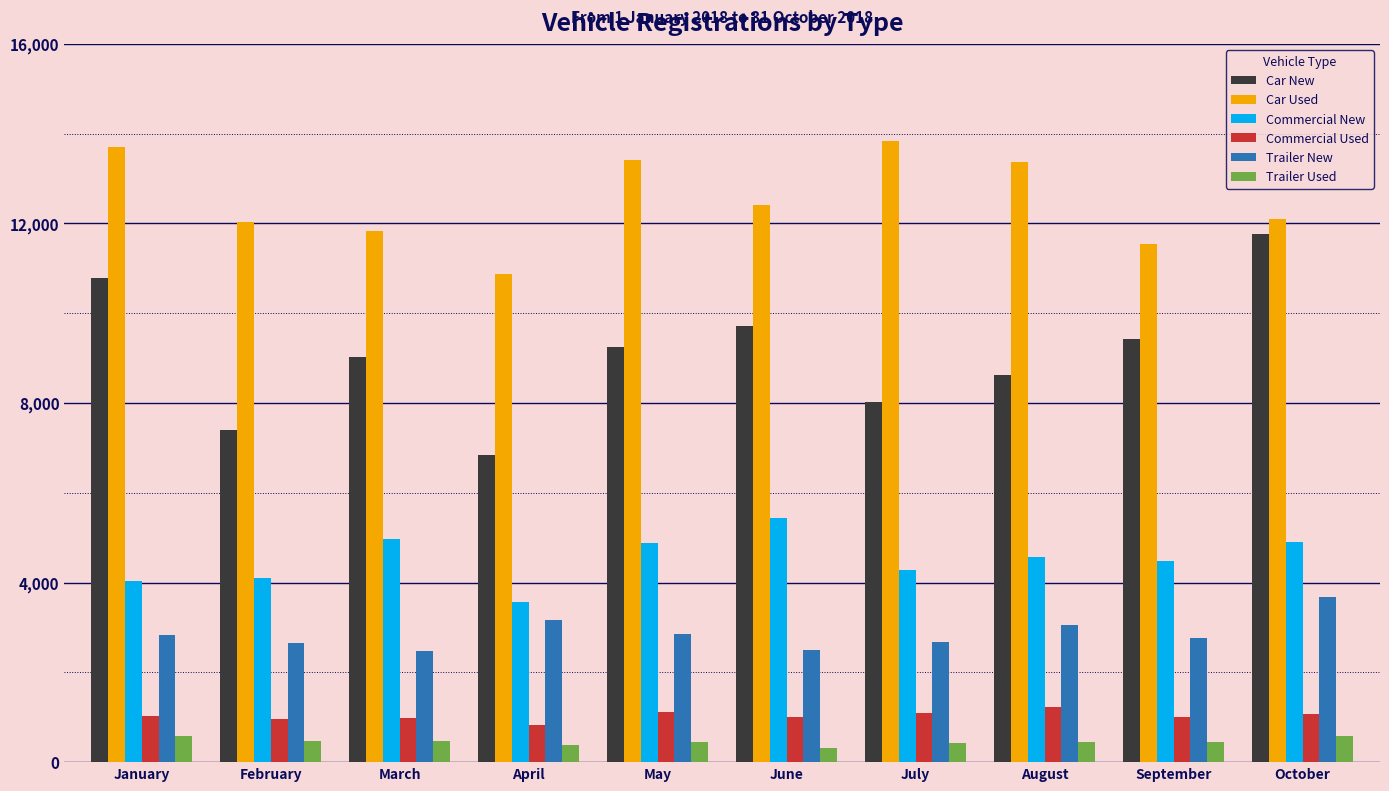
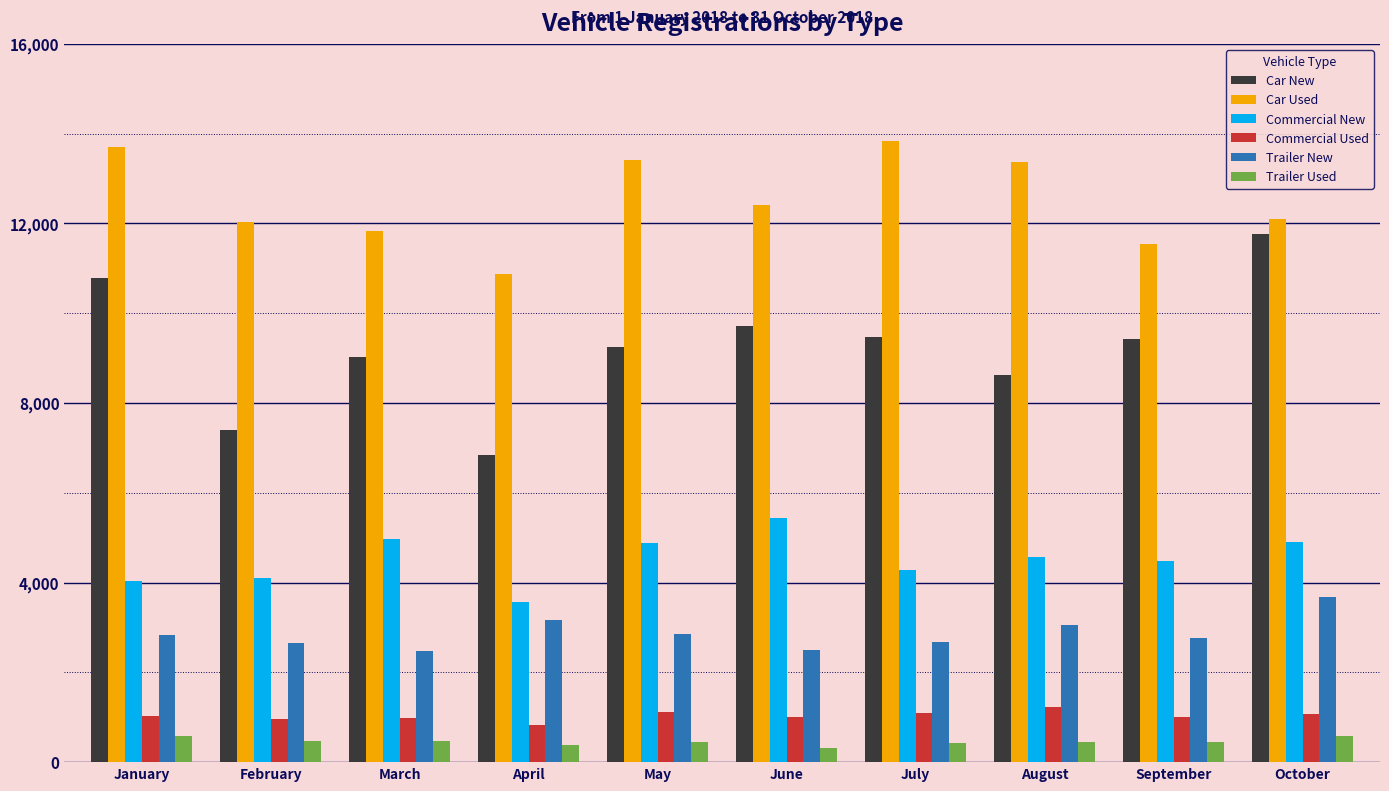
  {
    "Car New": {
      "January": "10,800",
      "February": "7,400",
      "March": "9,000",
      "April": "6,800",
      "May": "9,300",
      "June": "9,700",
-     "July": "8,000",
+     "July": "9,500",
      "August": "8,600",
      "September": "9,400",
      "October": "11,800"
    },
    "Car Used": {
      "January": "13,700",
      "February": "12,000",
      "March": "11,800",
      "April": "10,900",
      "May": "13,400",
      "June": "12,400",
      "July": "13,800",
      "August": "13,400",
      "September": "11,500",
      "October": "12,100"
    },
    "Commercial New": {
      "January": "4,000",
      "February": "4,100",
      "March": "5,000",
      "April": "3,600",
      "May": "4,900",
      "June": "5,400",
      "July": "4,300",
      "August": "4,600",
      "September": "4,500",
      "October": "4,900"
    },
    "Commercial Used": {
      "January": "1,000",
      "February": "1,000",
      "March": "1,000",
      "April": "800",
      "May": "1,100",
      "June": "1,000",
      "July": "1,100",
      "August": "1,200",
      "September": "1,000",
      "October": "1,100"
    },
    "Trailer New": {
      "January": "2,800",
      "February": "2,600",
      "March": "2,500",
      "April": "3,200",
      "May": "2,900",
      "June": "2,500",
      "July": "2,700",
      "August": "3,000",
      "September": "2,800",
      "October": "3,700"
    },
    "Trailer Used": {
      "January": "600",
      "February": "500",
      "March": "500",
      "April": "400",
      "May": "500",
      "June": "300",
      "July": "400",
      "August": "500",
      "September": "500",
      "October": "600"
    }
  }
